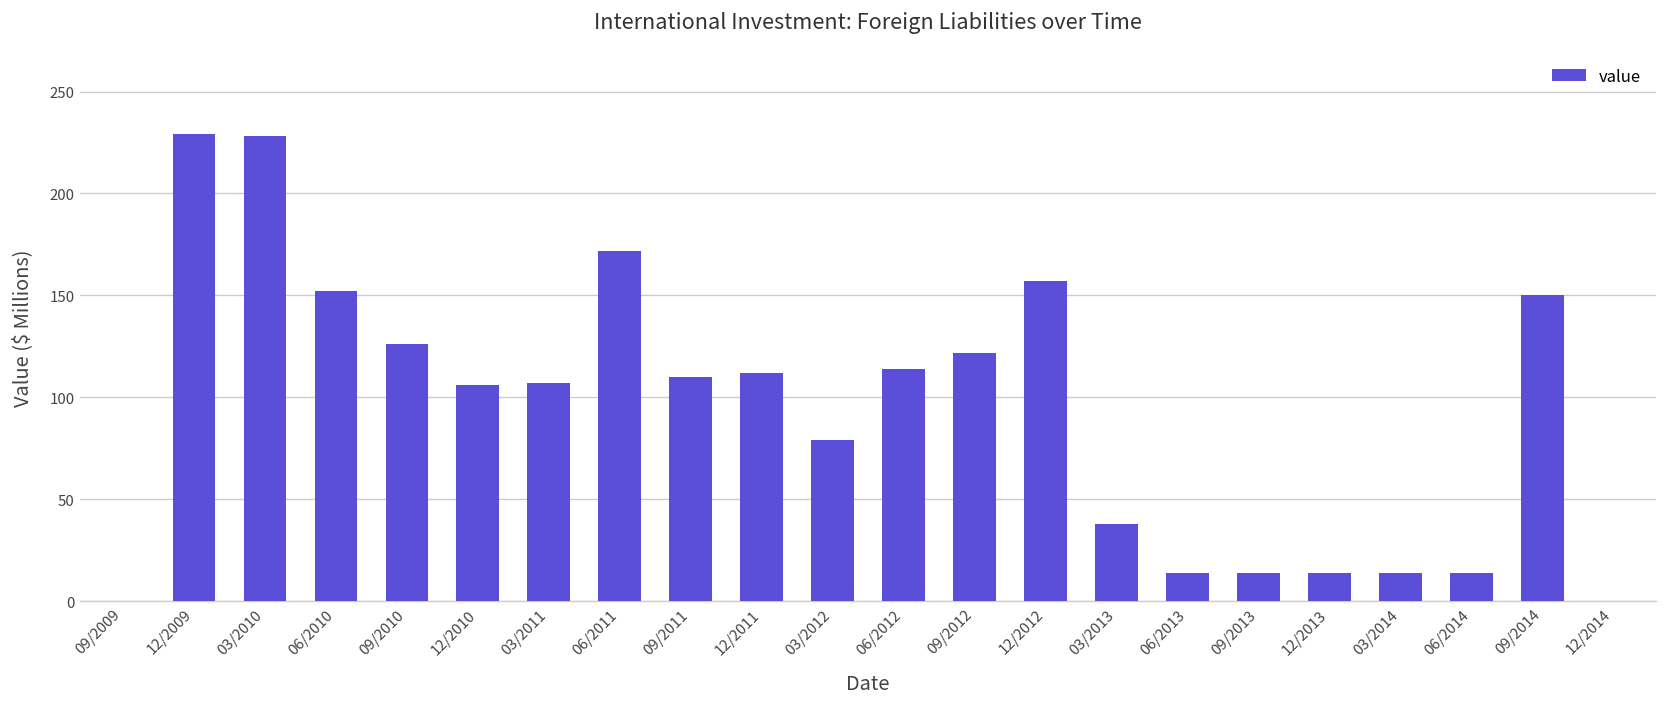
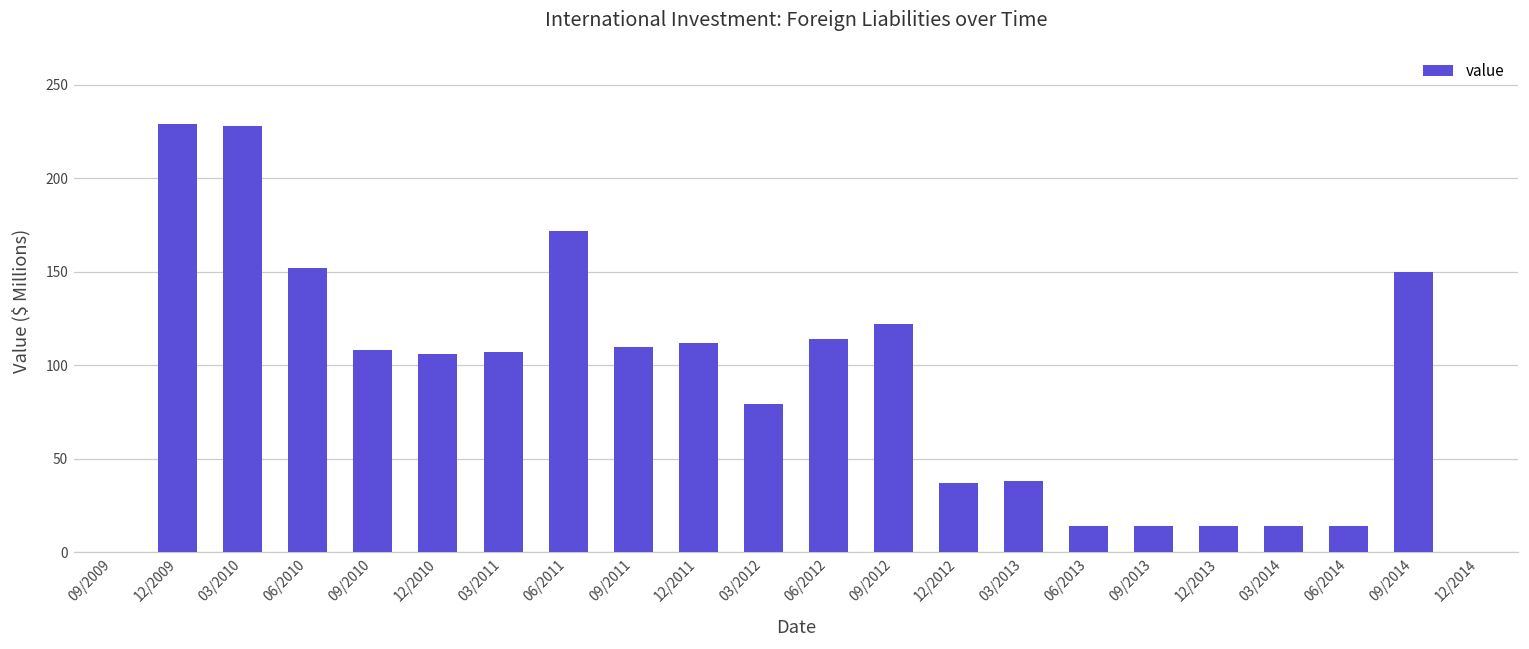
  {
    "09/2009": 0,
    "12/2009": 229,
    "03/2010": 228,
    "06/2010": 152,
-   "09/2010": 126,
+   "09/2010": 108,
    "12/2010": 106,
    "03/2011": 107,
    "06/2011": 172,
    "09/2011": 110,
    "12/2011": 112,
    "03/2012": 79,
    "06/2012": 114,
    "09/2012": 122,
-   "12/2012": 157,
+   "12/2012": 37,
    "03/2013": 38,
    "06/2013": 14,
    "09/2013": 14,
    "12/2013": 14,
    "03/2014": 14,
    "06/2014": 14,
    "09/2014": 150,
    "12/2014": 0
  }
